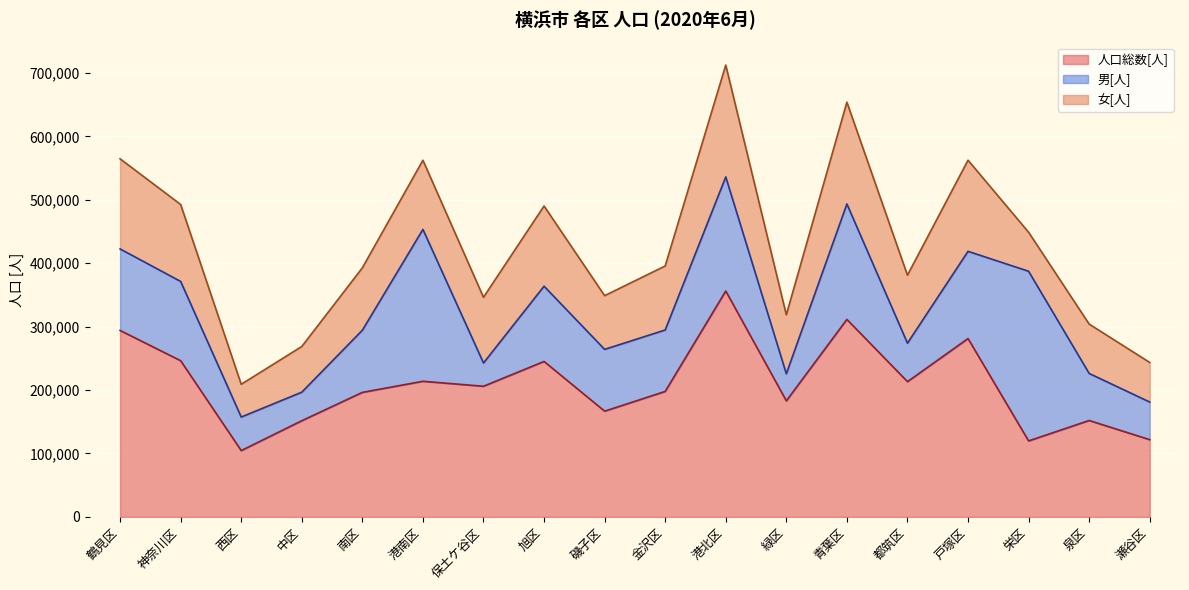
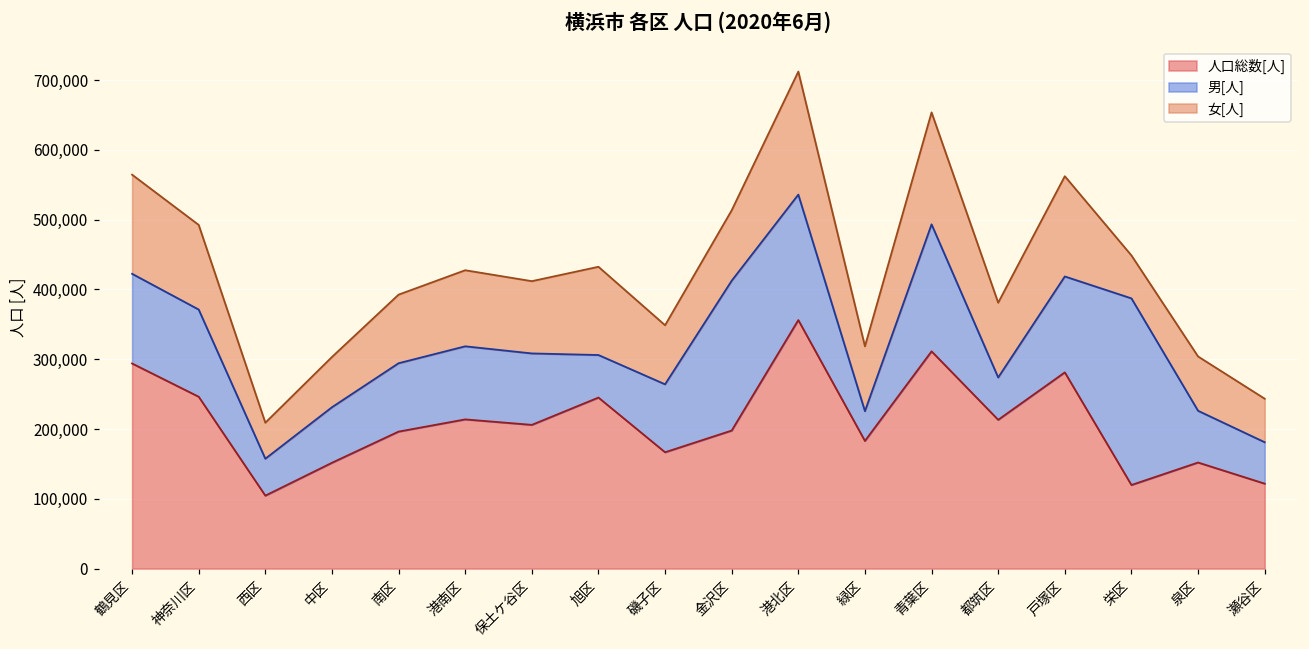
  {
    "男[人]": {
      "鶴見区": "130,000",
      "神奈川区": "120,000",
      "西区": "50,000",
-     "中区": "40,000",
+     "中区": "80,000",
      "南区": "100,000",
-     "港南区": "240,000",
-     "保土ケ谷区": "40,000",
-     "旭区": "120,000",
+     "港南区": "100,000",
+     "保土ケ谷区": "100,000",
+     "旭区": "60,000",
      "磯子区": "100,000",
-     "金沢区": "100,000",
+     "金沢区": "210,000",
      "港北区": "180,000",
      "緑区": "40,000",
      "青葉区": "180,000",
      "都筑区": "60,000",
      "戸塚区": "140,000",
      "栄区": "270,000",
      "泉区": "70,000",
      "瀬谷区": "60,000"
    }
  }
